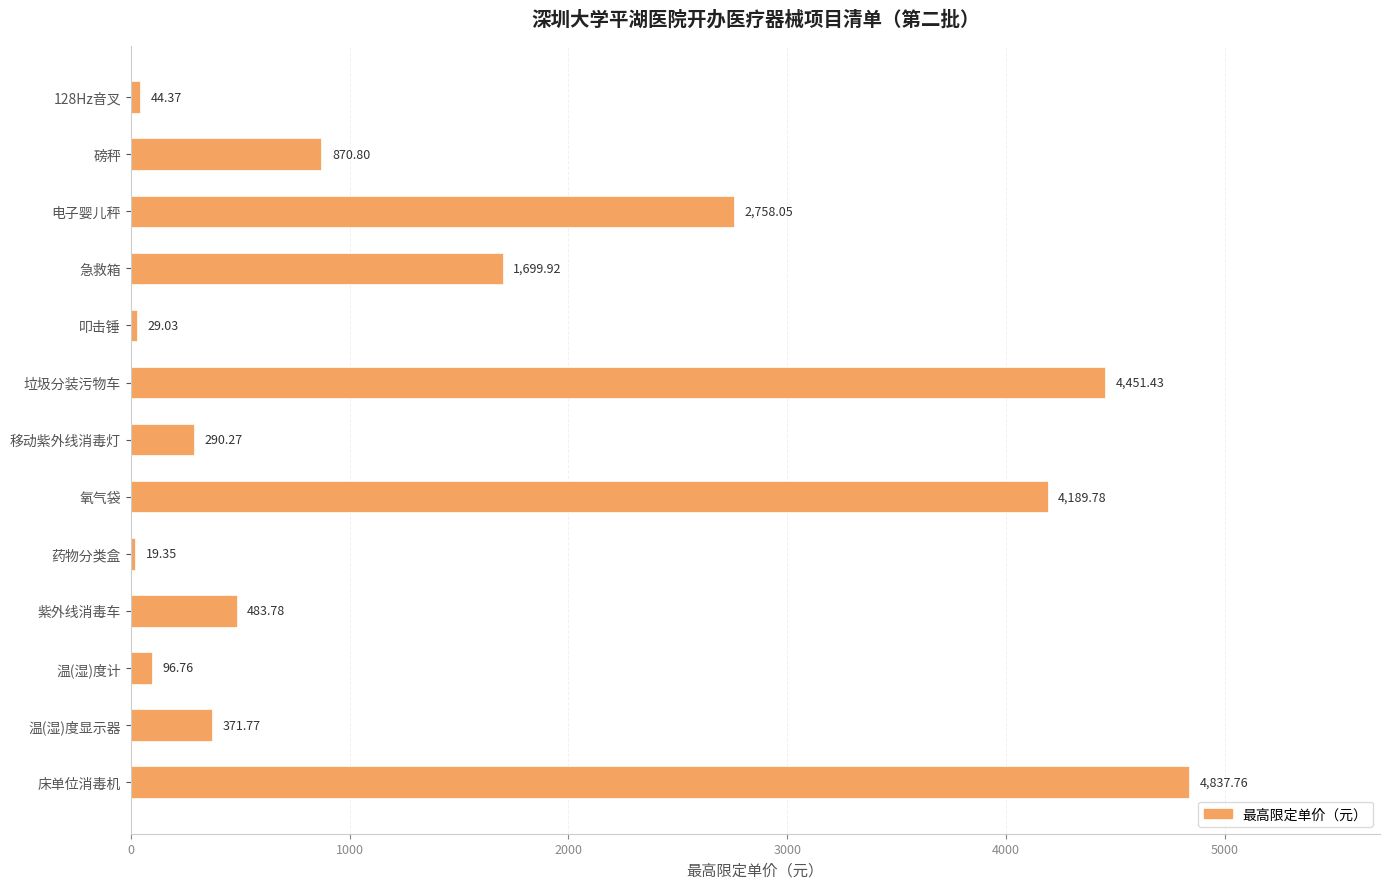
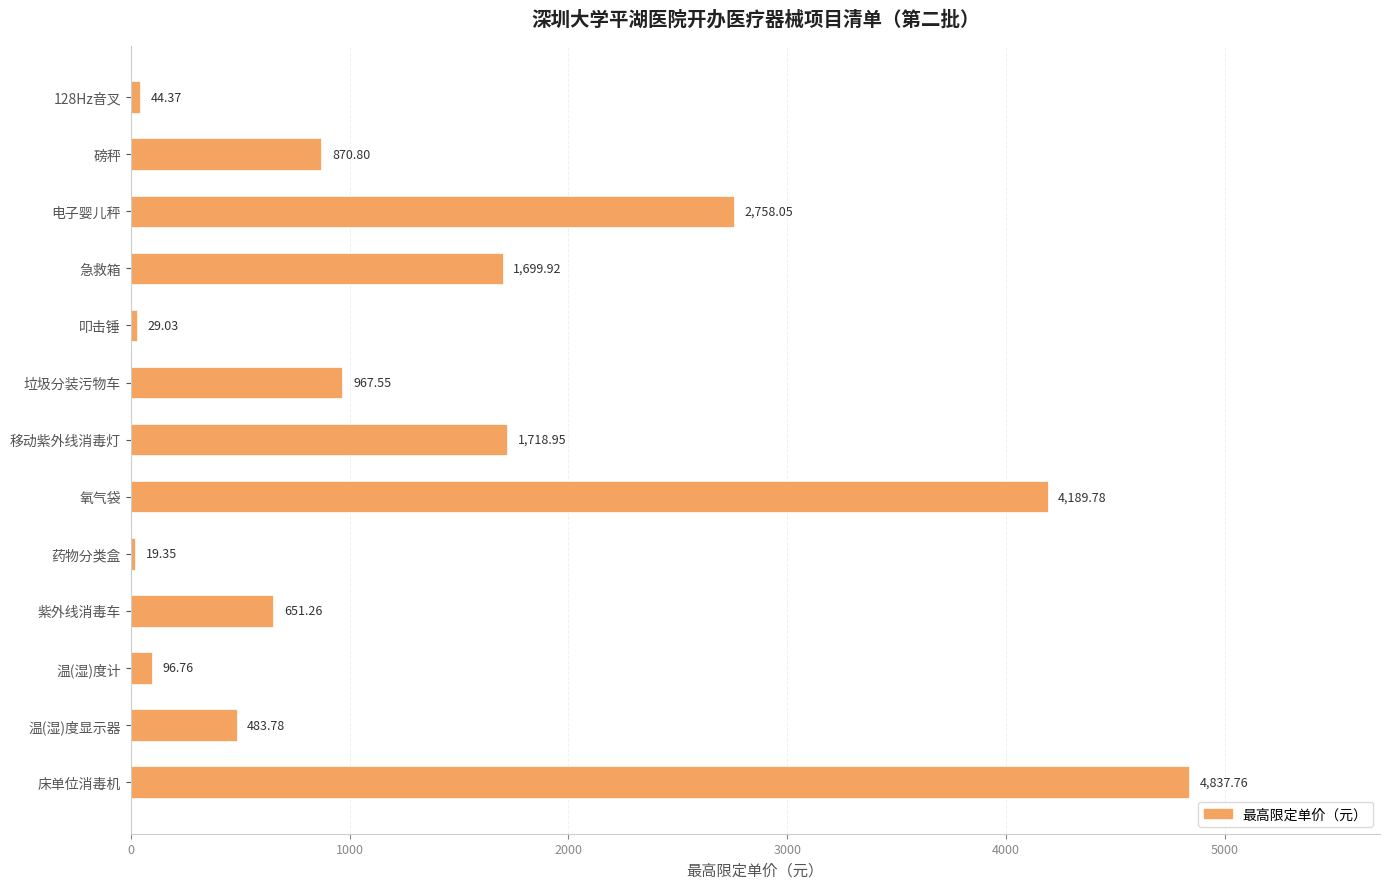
  {
    "128Hz音叉": "44.37",
    "磅秤": "870.80",
    "电子婴儿秤": "2,758.05",
    "急救箱": "1,699.92",
    "叩击锤": "29.03",
-   "垃圾分装污物车": "4,451.43",
-   "移动紫外线消毒灯": "290.27",
+   "垃圾分装污物车": "967.55",
+   "移动紫外线消毒灯": "1,718.95",
    "氧气袋": "4,189.78",
    "药物分类盒": "19.35",
-   "紫外线消毒车": "483.78",
+   "紫外线消毒车": "651.26",
    "温(湿)度计": "96.76",
-   "温(湿)度显示器": "371.77",
+   "温(湿)度显示器": "483.78",
    "床单位消毒机": "4,837.76"
  }
